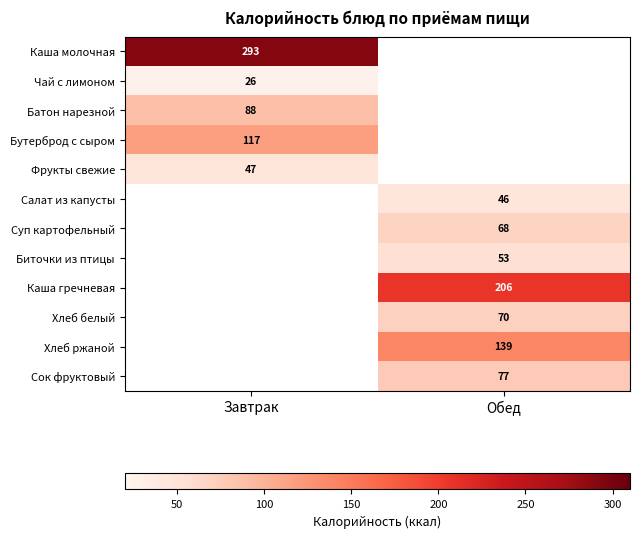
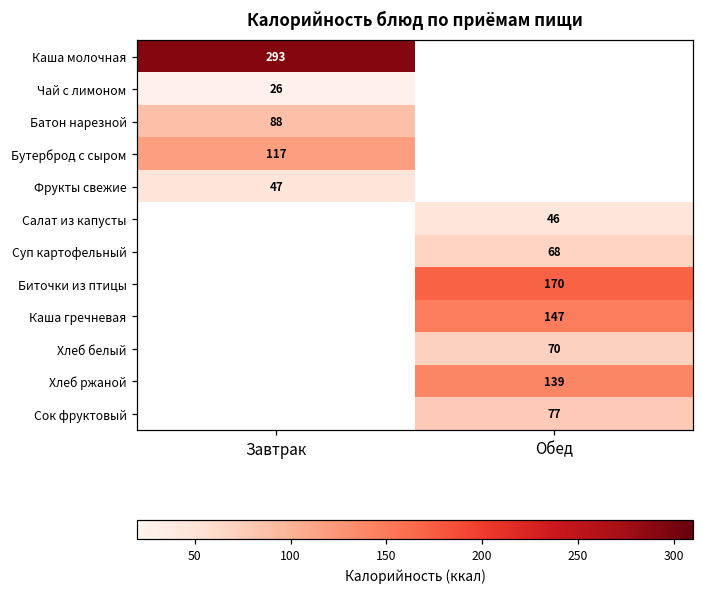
  {
    "Каша молочная": {
      "Завтрак": 293
    },
    "Чай с лимоном": {
      "Завтрак": 26
    },
    "Батон нарезной": {
      "Завтрак": 88
    },
    "Бутерброд с сыром": {
      "Завтрак": 117
    },
    "Фрукты свежие": {
      "Завтрак": 47
    },
    "Салат из капусты": {
      "Обед": 46
    },
    "Суп картофельный": {
      "Обед": 68
    },
    "Биточки из птицы": {
-     "Обед": 53
+     "Обед": 170
    },
    "Каша гречневая": {
-     "Обед": 206
+     "Обед": 147
    },
    "Хлеб белый": {
      "Обед": 70
    },
    "Хлеб ржаной": {
      "Обед": 139
    },
    "Сок фруктовый": {
      "Обед": 77
    }
  }
